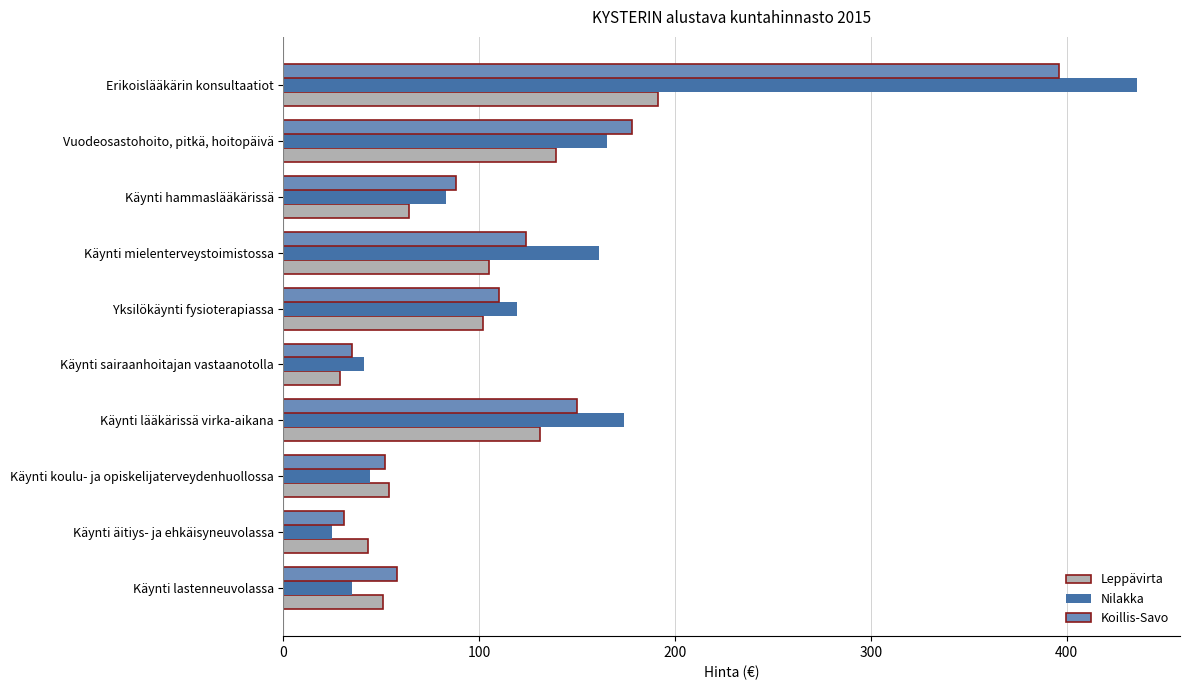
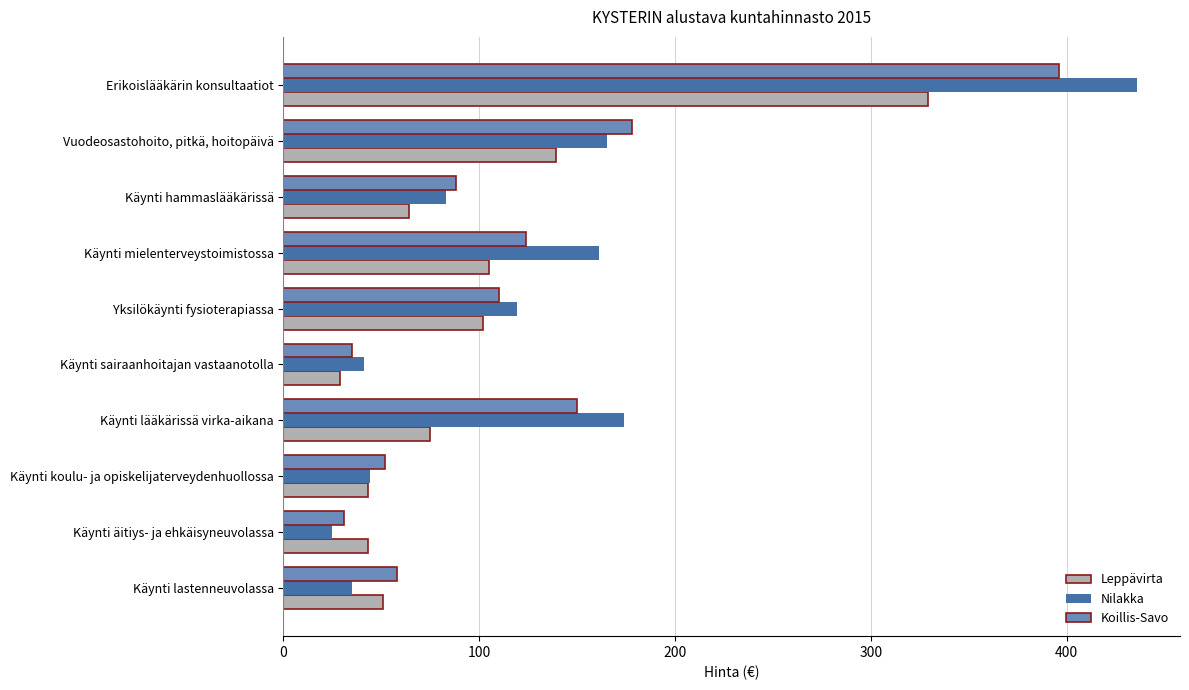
  {
    "Leppävirta": {
-     "Erikoislääkärin konsultaatiot": 191,
+     "Erikoislääkärin konsultaatiot": 329,
      "Vuodeosastohoito, pitkä, hoitopäivä": 139,
      "Käynti hammaslääkärissä": 64,
      "Käynti mielenterveystoimistossa": 105,
      "Yksilökäynti fysioterapiassa": 102,
      "Käynti sairaanhoitajan vastaanotolla": 29,
-     "Käynti lääkärissä virka-aikana": 131,
-     "Käynti koulu- ja opiskelijaterveydenhuollossa": 54,
+     "Käynti lääkärissä virka-aikana": 75,
+     "Käynti koulu- ja opiskelijaterveydenhuollossa": 43,
      "Käynti äitiys- ja ehkäisyneuvolassa": 43,
      "Käynti lastenneuvolassa": 51
    }
  }
